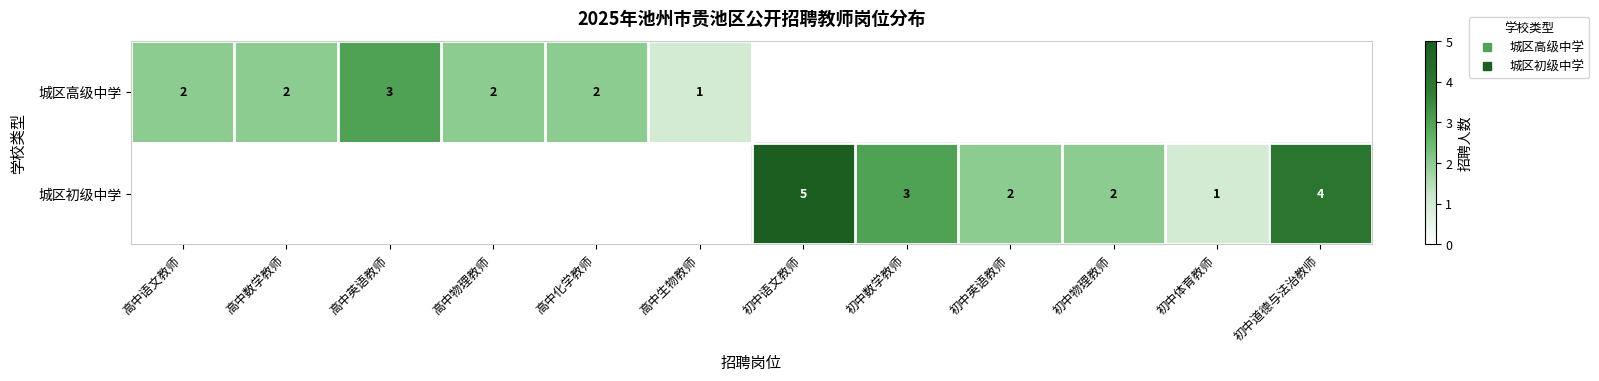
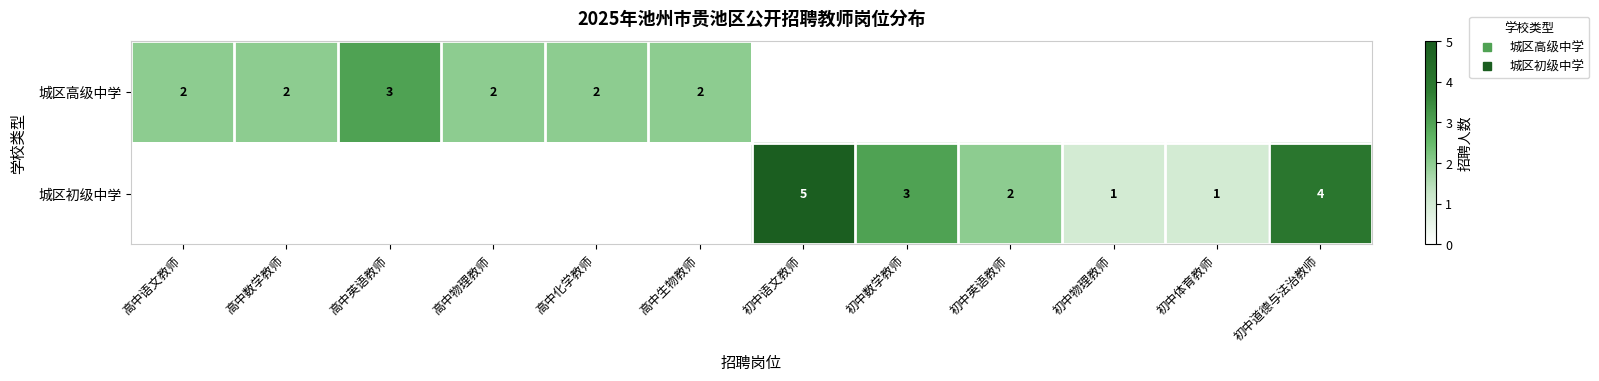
  {
    "城区高级中学": {
      "高中语文教师": 2,
      "高中数学教师": 2,
      "高中英语教师": 3,
      "高中物理教师": 2,
      "高中化学教师": 2,
-     "高中生物教师": 1
+     "高中生物教师": 2
    },
    "城区初级中学": {
      "初中语文教师": 5,
      "初中数学教师": 3,
      "初中英语教师": 2,
-     "初中物理教师": 2,
+     "初中物理教师": 1,
      "初中体育教师": 1,
      "初中道德与法治教师": 4
    }
  }
